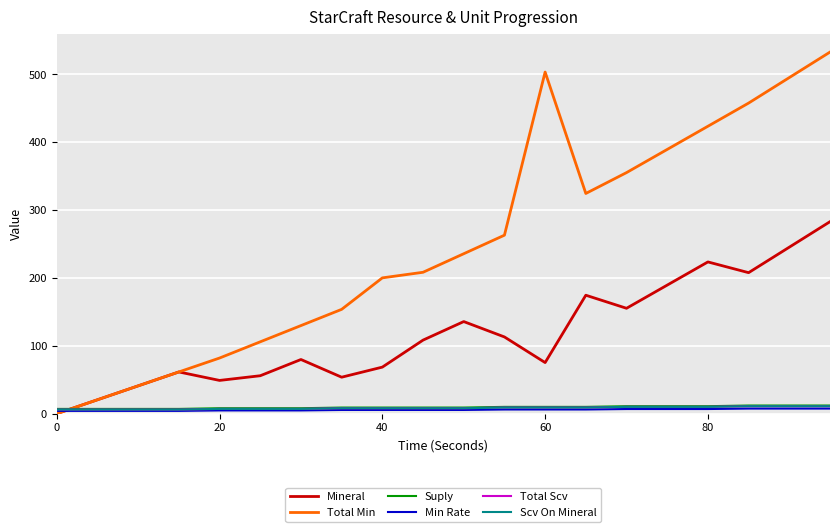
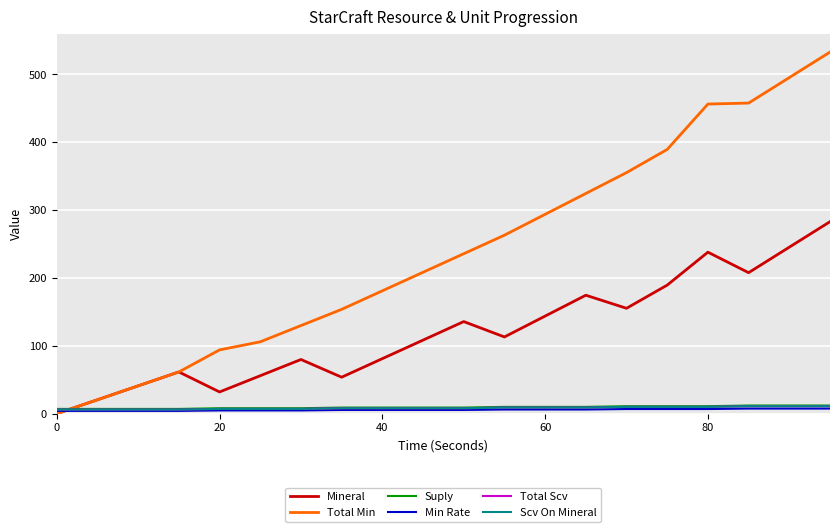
  {
    "Mineral": {
-     "20": 50,
-     "40": 70,
-     "60": 80,
-     "80": 220
+     "20": 30,
+     "40": 80,
+     "60": 140,
+     "80": 240
    },
    "Total Min": {
-     "20": 80,
-     "40": 200,
-     "60": 500,
-     "80": 420
+     "20": 90,
+     "40": 180,
+     "60": 290,
+     "80": 460
    }
  }
